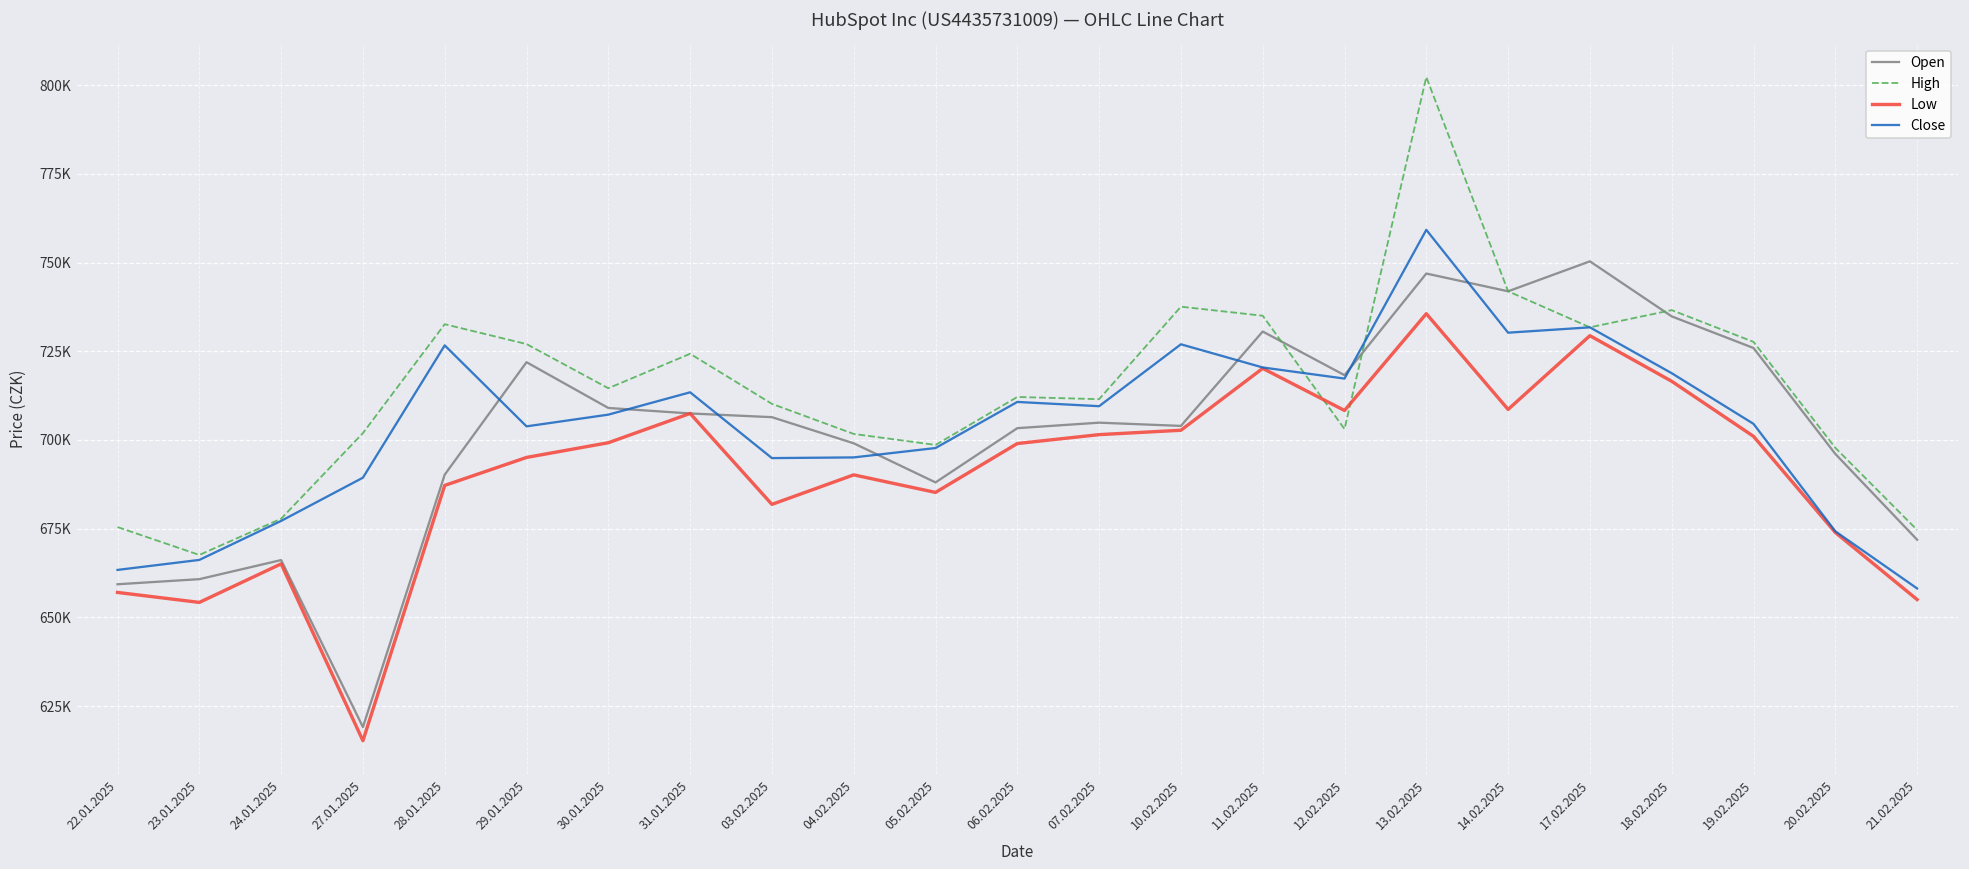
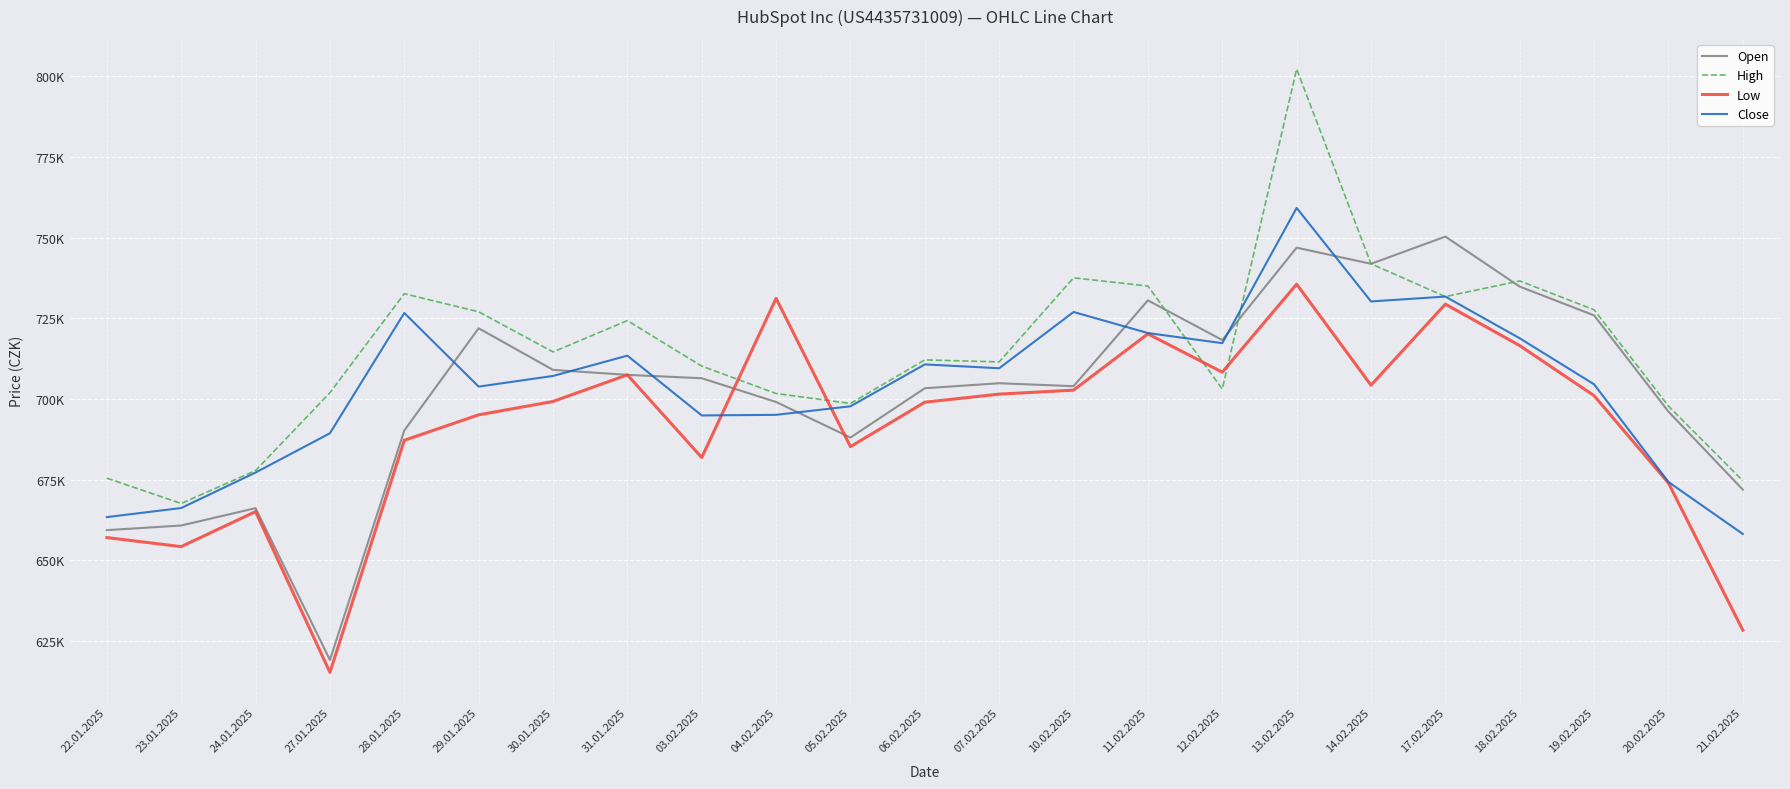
  {
    "Open": {
      "22.01.2025": 659000,
      "23.01.2025": 661000,
      "24.01.2025": 666000,
      "27.01.2025": 619000,
      "28.01.2025": 690000,
      "29.01.2025": 722000,
      "30.01.2025": 709000,
      "03.02.2025": 706000,
      "04.02.2025": 699000,
      "05.02.2025": 688000,
      "06.02.2025": 703000,
      "07.02.2025": 705000,
      "10.02.2025": 704000,
      "11.02.2025": 731000,
      "12.02.2025": 718000,
      "13.02.2025": 747000,
      "17.02.2025": 750000,
      "18.02.2025": 735000,
      "19.02.2025": 726000,
      "20.02.2025": 696000,
      "21.02.2025": 672000
    },
    "High": {
      "22.01.2025": 675000,
      "23.01.2025": 668000,
      "27.01.2025": 702000,
      "28.01.2025": 733000,
      "29.01.2025": 727000,
      "30.01.2025": 715000,
      "31.01.2025": 724000,
      "03.02.2025": 710000,
      "04.02.2025": 702000,
      "05.02.2025": 699000,
      "06.02.2025": 712000,
      "07.02.2025": 711000,
      "10.02.2025": 738000,
      "11.02.2025": 735000,
      "12.02.2025": 703000,
      "13.02.2025": 802000,
      "18.02.2025": 737000,
      "19.02.2025": 728000,
      "20.02.2025": 698000,
      "21.02.2025": 675000
    },
    "Low": {
      "22.01.2025": 657000,
      "23.01.2025": 654000,
      "24.01.2025": 665000,
      "27.01.2025": 615000,
      "28.01.2025": 687000,
      "29.01.2025": 695000,
      "30.01.2025": 699000,
      "03.02.2025": 682000,
-     "04.02.2025": 690000,
+     "04.02.2025": 731000,
      "05.02.2025": 685000,
      "06.02.2025": 699000,
      "07.02.2025": 702000,
      "10.02.2025": 703000,
      "12.02.2025": 708000,
      "13.02.2025": 736000,
-     "14.02.2025": 709000,
+     "14.02.2025": 704000,
      "17.02.2025": 729000,
      "18.02.2025": 717000,
      "19.02.2025": 701000,
-     "21.02.2025": 655000
+     "21.02.2025": 628000
    },
    "Close": {
      "22.01.2025": 663000,
      "23.01.2025": 666000,
      "27.01.2025": 689000,
      "28.01.2025": 727000,
      "29.01.2025": 704000,
      "30.01.2025": 707000,
      "31.01.2025": 713000,
      "03.02.2025": 695000,
      "04.02.2025": 695000,
      "05.02.2025": 698000,
      "06.02.2025": 711000,
      "07.02.2025": 710000,
      "10.02.2025": 727000,
      "12.02.2025": 717000,
      "13.02.2025": 759000,
      "14.02.2025": 730000,
      "18.02.2025": 719000,
      "19.02.2025": 705000,
      "21.02.2025": 658000
    }
  }
